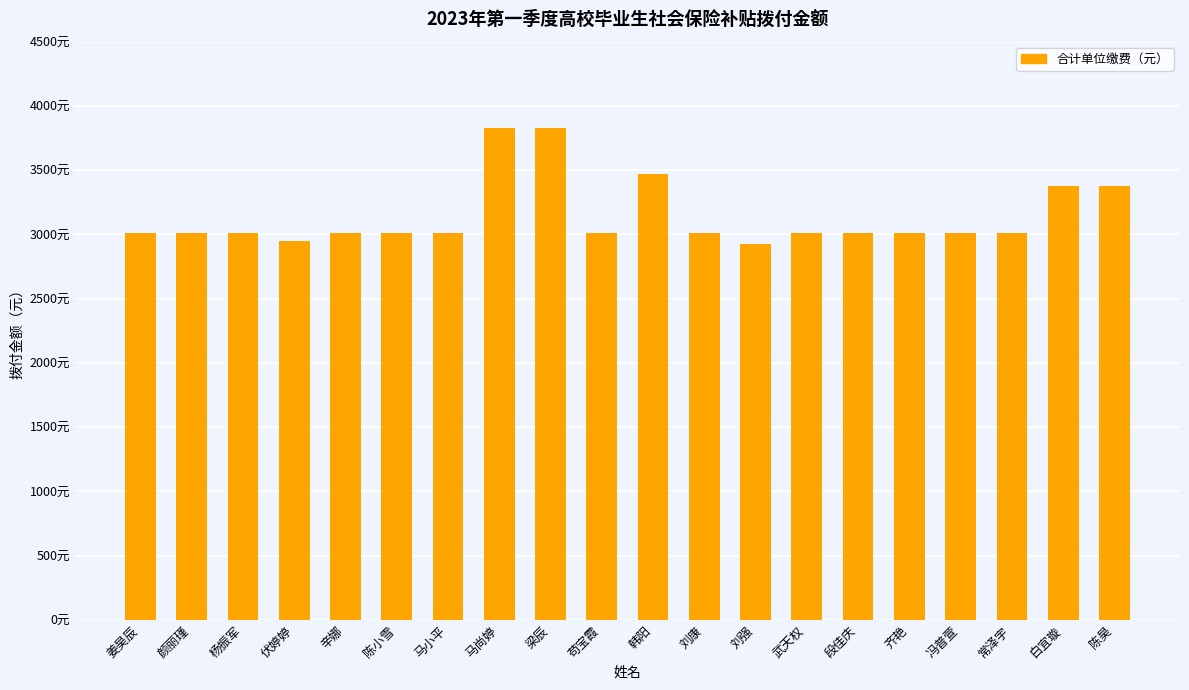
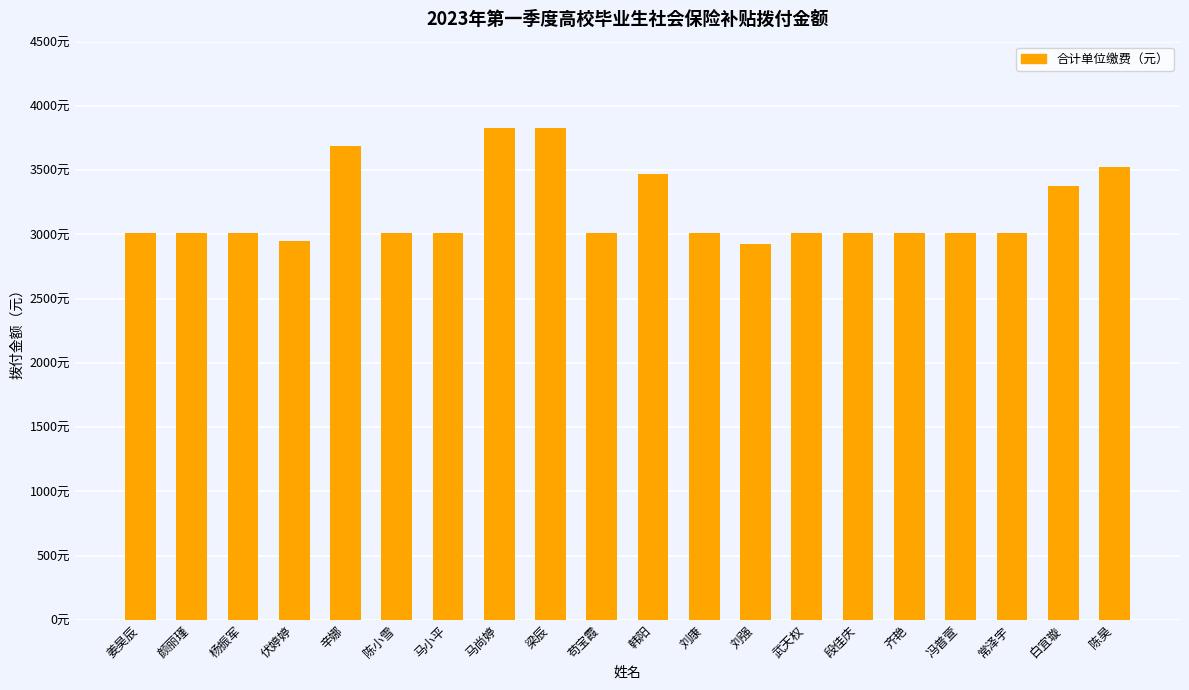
  {
    "姜昊辰": "3010元",
    "颜丽瑾": "3010元",
    "杨振军": "3010元",
    "伏婷婷": "2950元",
-   "辛娜": "3010元",
+   "辛娜": "3690元",
    "陈小雪": "3010元",
    "马小平": "3010元",
    "马尚婷": "3830元",
    "梁辰": "3830元",
    "苟宝霞": "3010元",
    "韩阳": "3470元",
    "刘康": "3010元",
    "刘强": "2930元",
    "武天权": "3010元",
    "段佳庆": "3010元",
    "齐艳": "3010元",
    "冯普萱": "3010元",
    "常泽宇": "3010元",
    "白宜璇": "3380元",
-   "陈昊": "3380元"
+   "陈昊": "3530元"
  }
